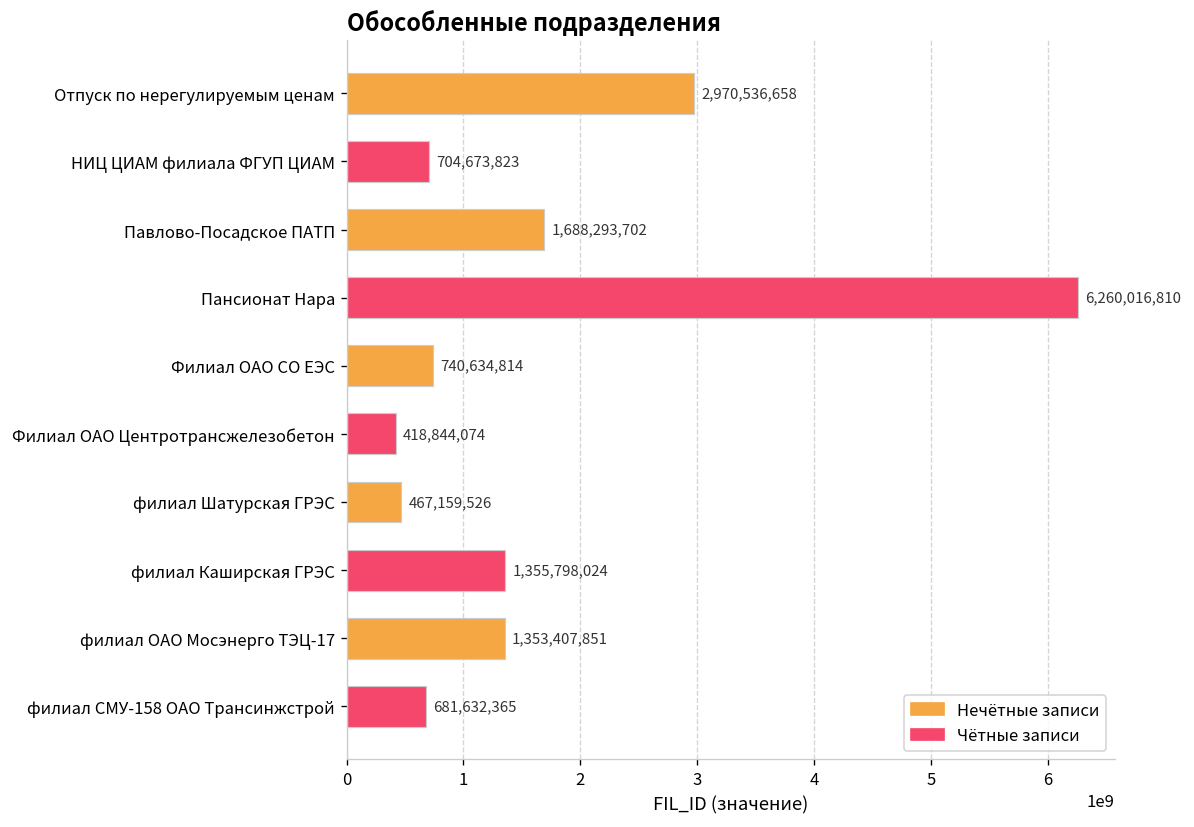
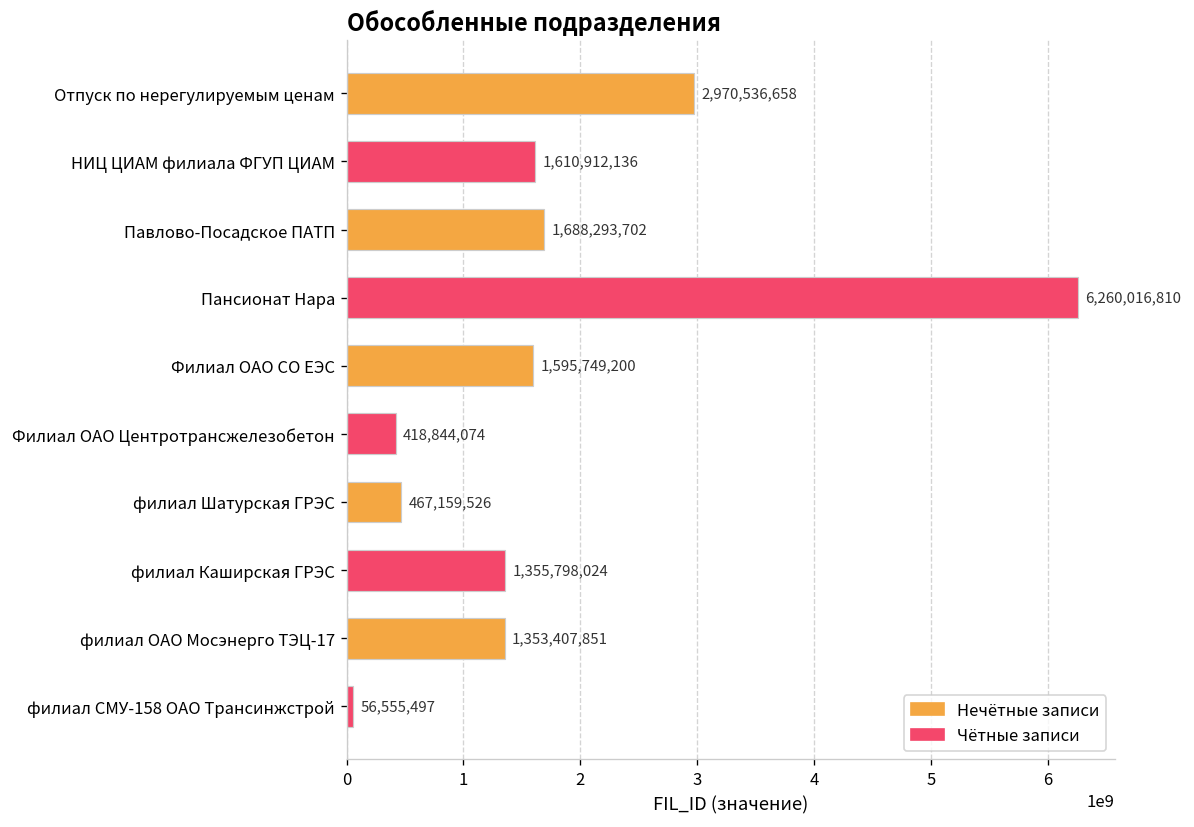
  {
    "Отпуск по нерегулируемым ценам": "2,970,536,658",
-   "НИЦ ЦИАМ филиала ФГУП ЦИАМ": "704,673,823",
+   "НИЦ ЦИАМ филиала ФГУП ЦИАМ": "1,610,912,136",
    "Павлово-Посадское ПАТП": "1,688,293,702",
    "Пансионат Нара": "6,260,016,810",
-   "Филиал ОАО СО ЕЭС": "740,634,814",
+   "Филиал ОАО СО ЕЭС": "1,595,749,200",
    "Филиал ОАО Центротрансжелезобетон": "418,844,074",
    "филиал Шатурская ГРЭС": "467,159,526",
    "филиал Каширская ГРЭС": "1,355,798,024",
    "филиал ОАО Мосэнерго ТЭЦ-17": "1,353,407,851",
-   "филиал СМУ-158 ОАО Трансинжстрой": "681,632,365"
+   "филиал СМУ-158 ОАО Трансинжстрой": "56,555,497"
  }
